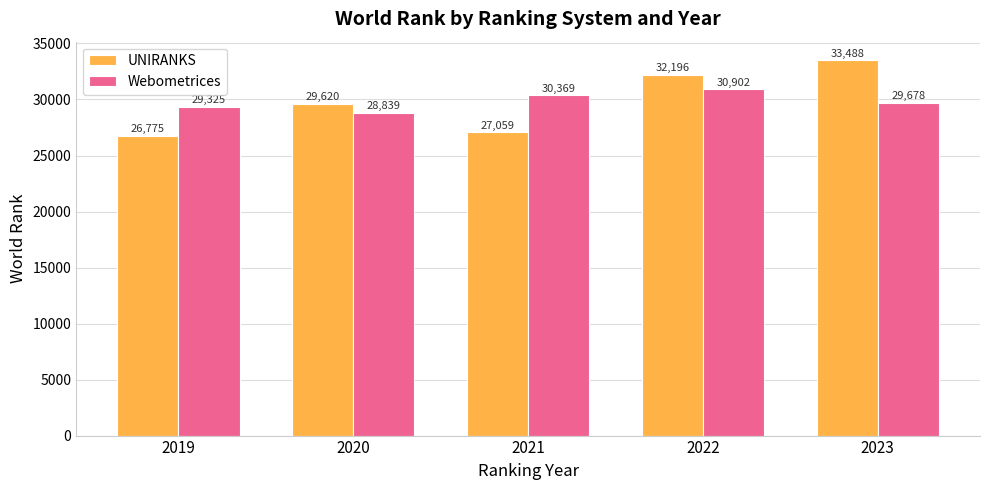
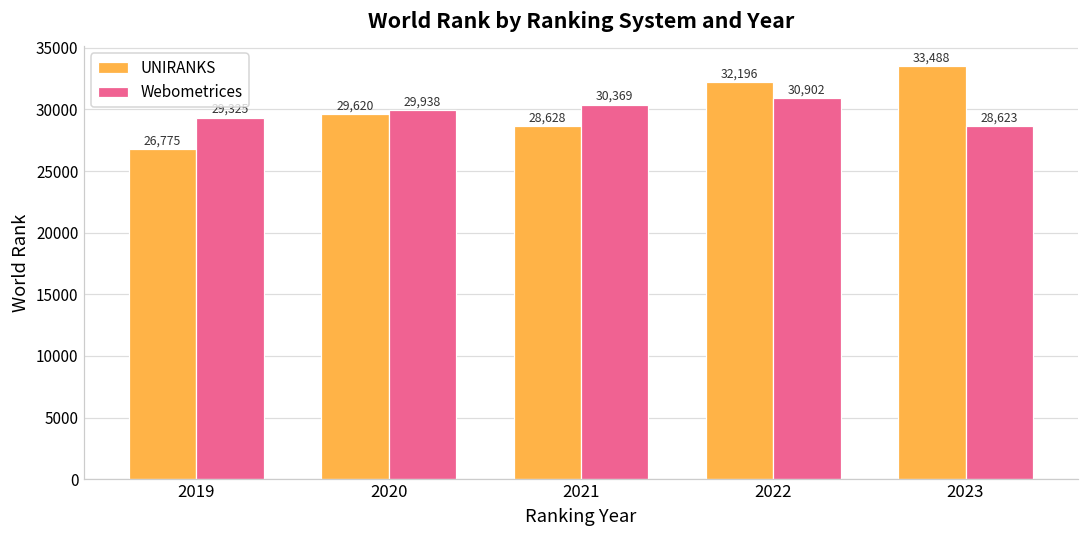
  {
    "UNIRANKS": {
      "2019": "26,775",
      "2020": "29,620",
-     "2021": "27,059",
+     "2021": "28,628",
      "2022": "32,196",
      "2023": "33,488"
    },
    "Webometrices": {
      "2019": "29,325",
-     "2020": "28,839",
+     "2020": "29,938",
      "2021": "30,369",
      "2022": "30,902",
-     "2023": "29,678"
+     "2023": "28,623"
    }
  }
